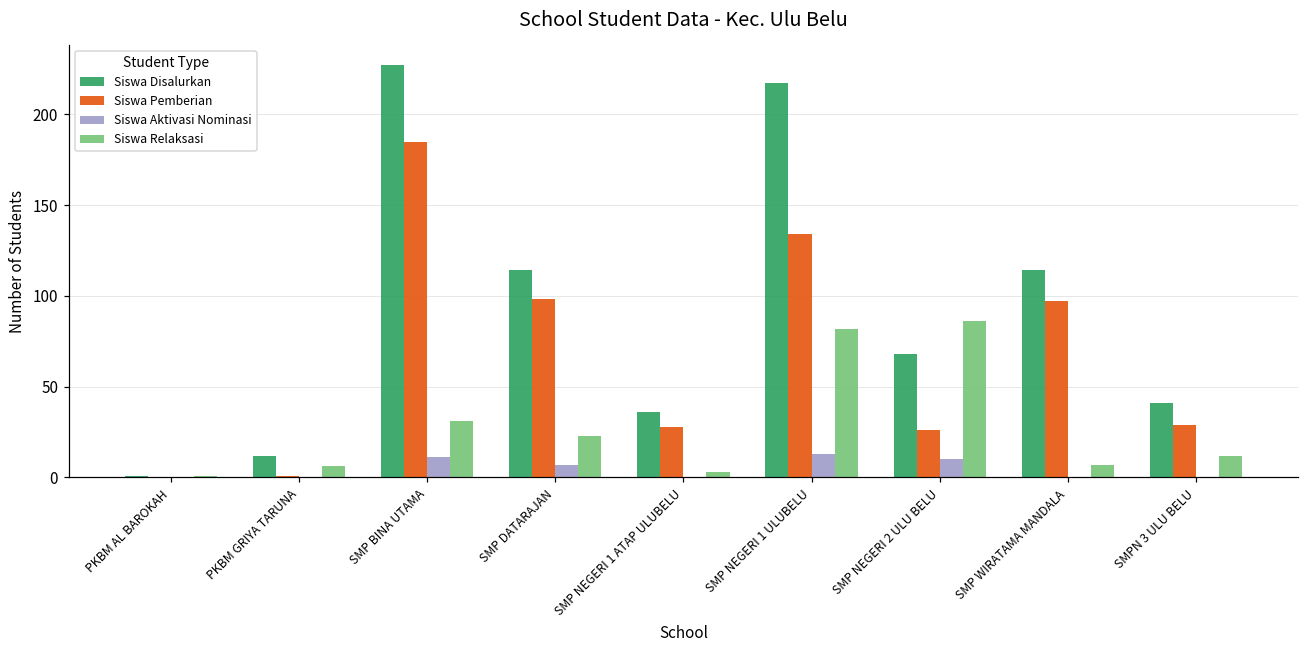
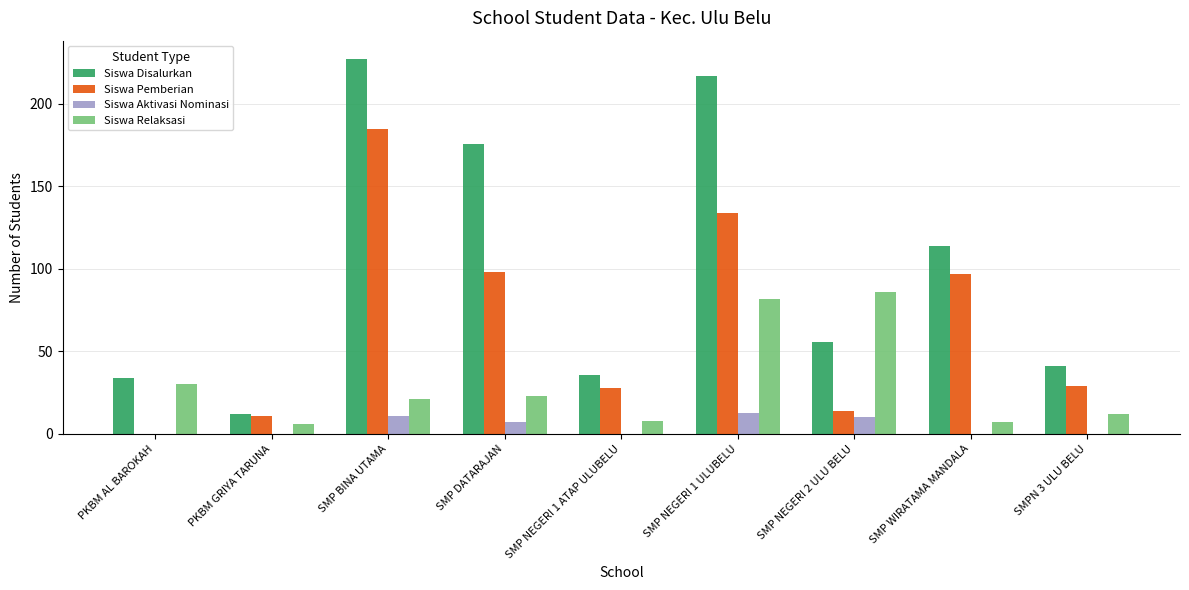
  {
    "Siswa Disalurkan": {
-     "PKBM AL BAROKAH": 1,
+     "PKBM AL BAROKAH": 34,
      "PKBM GRIYA TARUNA": 12,
      "SMP BINA UTAMA": 227,
-     "SMP DATARAJAN": 114,
+     "SMP DATARAJAN": 176,
      "SMP NEGERI 1 ATAP ULUBELU": 36,
      "SMP NEGERI 1 ULUBELU": 217,
-     "SMP NEGERI 2 ULU BELU": 68,
+     "SMP NEGERI 2 ULU BELU": 56,
      "SMP WIRATAMA MANDALA": 114,
      "SMPN 3 ULU BELU": 41
    },
    "Siswa Pemberian": {
      "PKBM AL BAROKAH": 0,
-     "PKBM GRIYA TARUNA": 1,
+     "PKBM GRIYA TARUNA": 11,
      "SMP BINA UTAMA": 185,
      "SMP DATARAJAN": 98,
      "SMP NEGERI 1 ATAP ULUBELU": 28,
      "SMP NEGERI 1 ULUBELU": 134,
-     "SMP NEGERI 2 ULU BELU": 26,
+     "SMP NEGERI 2 ULU BELU": 14,
      "SMP WIRATAMA MANDALA": 97,
      "SMPN 3 ULU BELU": 29
    },
    "Siswa Aktivasi Nominasi": {
      "PKBM AL BAROKAH": 0,
      "PKBM GRIYA TARUNA": 0,
      "SMP BINA UTAMA": 11,
      "SMP DATARAJAN": 7,
      "SMP NEGERI 1 ATAP ULUBELU": 0,
      "SMP NEGERI 1 ULUBELU": 13,
      "SMP NEGERI 2 ULU BELU": 10,
      "SMP WIRATAMA MANDALA": 0,
      "SMPN 3 ULU BELU": 0
    },
    "Siswa Relaksasi": {
-     "PKBM AL BAROKAH": 1,
+     "PKBM AL BAROKAH": 30,
      "PKBM GRIYA TARUNA": 6,
-     "SMP BINA UTAMA": 31,
+     "SMP BINA UTAMA": 21,
      "SMP DATARAJAN": 23,
-     "SMP NEGERI 1 ATAP ULUBELU": 3,
+     "SMP NEGERI 1 ATAP ULUBELU": 8,
      "SMP NEGERI 1 ULUBELU": 82,
      "SMP NEGERI 2 ULU BELU": 86,
      "SMP WIRATAMA MANDALA": 7,
      "SMPN 3 ULU BELU": 12
    }
  }
